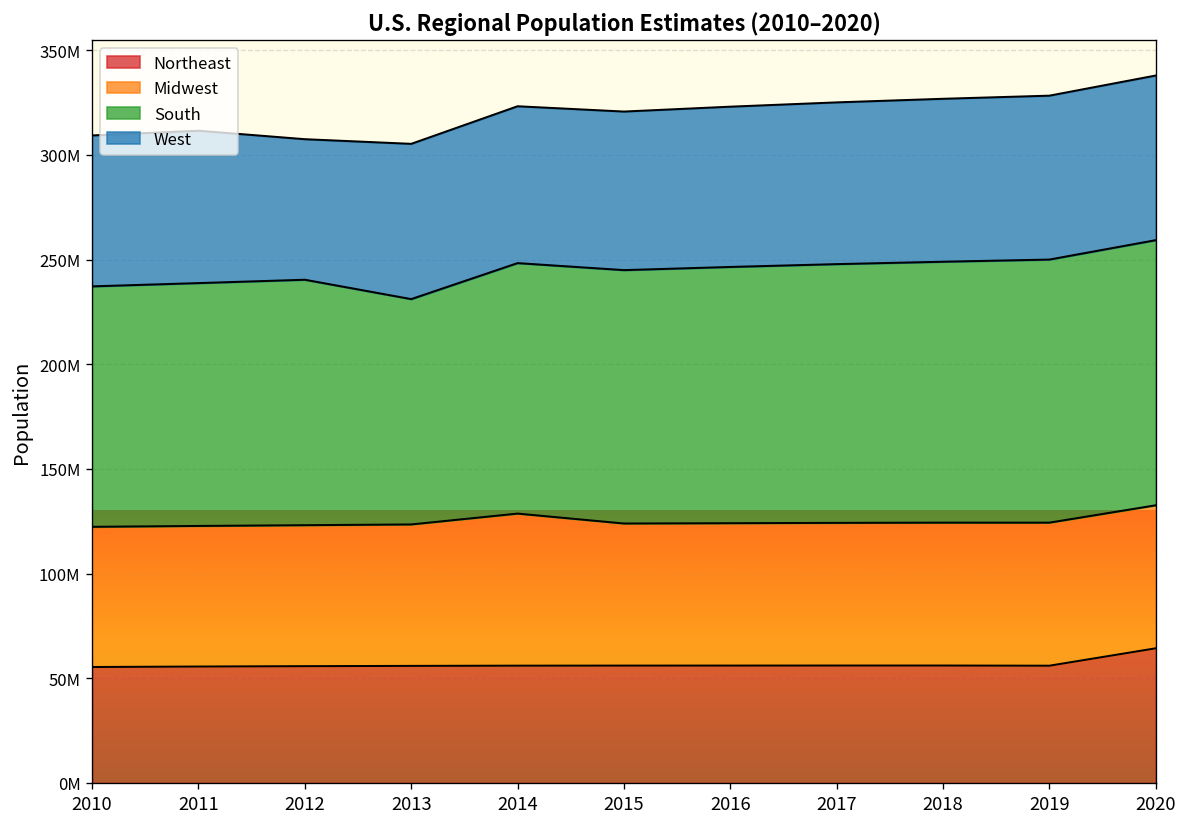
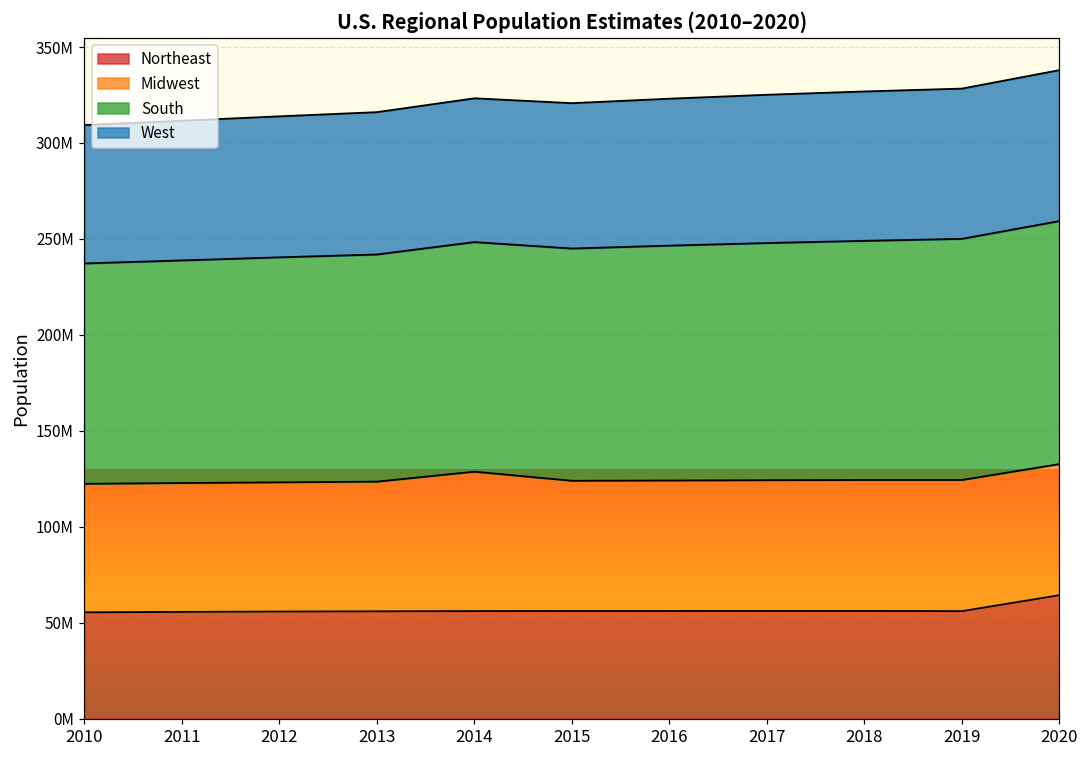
  {
    "Northeast": {
      "2010": 55000000,
      "2011": 56000000,
      "2012": 56000000,
      "2013": 56000000,
      "2014": 56000000,
      "2015": 56000000,
      "2016": 56000000,
      "2017": 56000000,
      "2018": 56000000,
      "2019": 56000000,
      "2020": 64000000
    },
    "Midwest": {
      "2010": 67000000,
      "2011": 67000000,
      "2012": 67000000,
      "2013": 68000000,
      "2014": 73000000,
      "2015": 68000000,
      "2016": 68000000,
      "2017": 68000000,
      "2018": 68000000,
      "2019": 68000000,
      "2020": 68000000
    },
    "South": {
      "2010": 115000000,
      "2011": 116000000,
      "2012": 117000000,
-     "2013": 108000000,
+     "2013": 118000000,
      "2014": 120000000,
      "2015": 121000000,
      "2016": 122000000,
      "2017": 124000000,
      "2018": 125000000,
      "2019": 126000000,
      "2020": 127000000
    },
    "West": {
      "2010": 72000000,
-     "2012": 67000000,
+     "2012": 73000000,
      "2013": 74000000,
      "2014": 75000000,
      "2015": 76000000,
      "2016": 77000000,
      "2017": 77000000,
      "2018": 78000000,
      "2019": 78000000,
      "2020": 79000000
    }
  }
